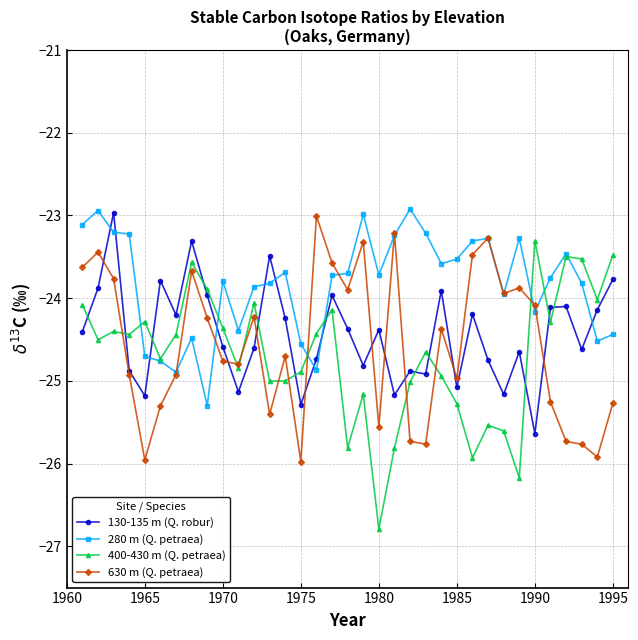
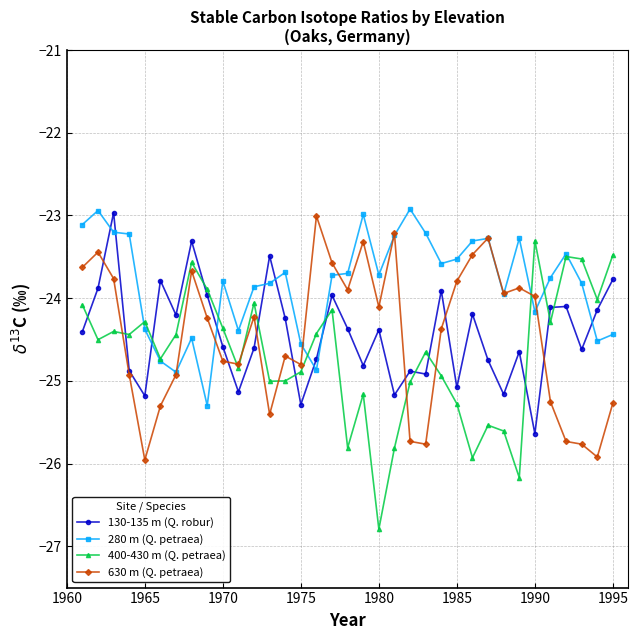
  {
    "130-135 m (Q. robur)": {
      "1965": -25.2,
      "1970": -24.6,
      "1975": -25.3,
      "1980": -24.4,
      "1985": -25.1,
      "1990": -25.6,
      "1995": -23.8
    },
    "280 m (Q. petraea)": {
-     "1965": -24.7,
+     "1965": -24.4,
      "1970": -23.8,
      "1975": -24.6,
      "1980": -23.7,
      "1985": -23.5,
      "1990": -24.2,
      "1995": -24.4
    },
    "400-430 m (Q. petraea)": {
      "1965": -24.3,
      "1970": -24.4,
      "1975": -24.9,
      "1980": -26.8,
      "1985": -25.3,
      "1990": -23.3,
      "1995": -23.5
    },
    "630 m (Q. petraea)": {
      "1965": -26.0,
      "1970": -24.8,
-     "1975": -26.0,
-     "1980": -25.6,
-     "1985": -25.0,
-     "1990": -24.1,
+     "1975": -24.8,
+     "1980": -24.1,
+     "1985": -23.8,
+     "1990": -24.0,
      "1995": -25.3
    }
  }
